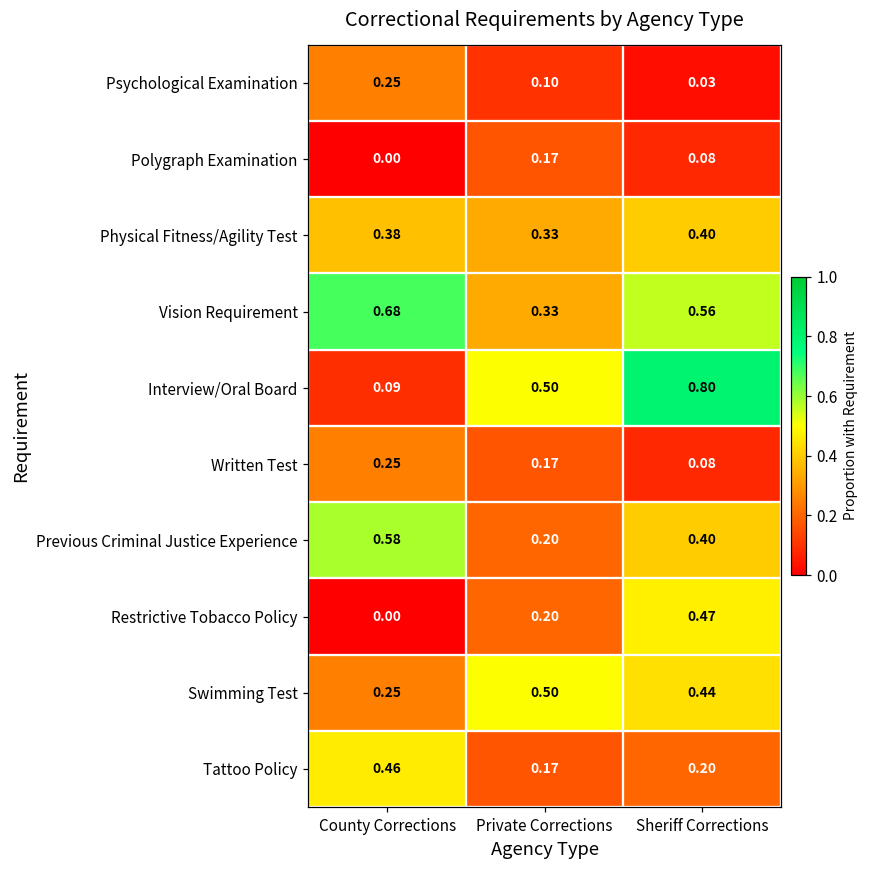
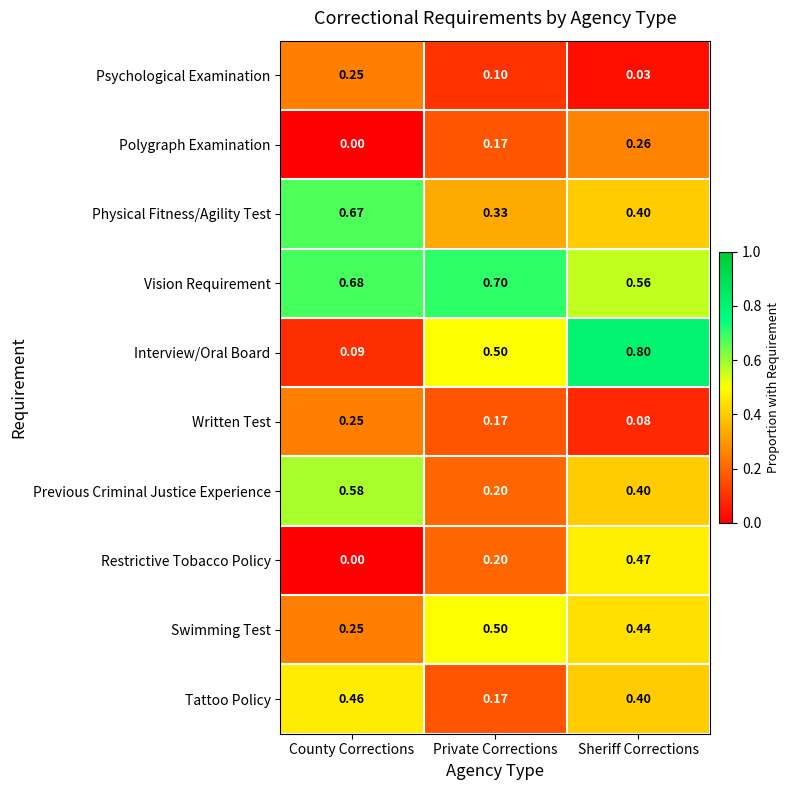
  {
    "Psychological Examination": {
      "County Corrections": 0.25,
      "Private Corrections": 0.10,
      "Sheriff Corrections": 0.03
    },
    "Polygraph Examination": {
      "County Corrections": 0.00,
      "Private Corrections": 0.17,
-     "Sheriff Corrections": 0.08
+     "Sheriff Corrections": 0.26
    },
    "Physical Fitness/Agility Test": {
-     "County Corrections": 0.38,
+     "County Corrections": 0.67,
      "Private Corrections": 0.33,
      "Sheriff Corrections": 0.40
    },
    "Vision Requirement": {
      "County Corrections": 0.68,
-     "Private Corrections": 0.33,
+     "Private Corrections": 0.70,
      "Sheriff Corrections": 0.56
    },
    "Interview/Oral Board": {
      "County Corrections": 0.09,
      "Private Corrections": 0.50,
      "Sheriff Corrections": 0.80
    },
    "Written Test": {
      "County Corrections": 0.25,
      "Private Corrections": 0.17,
      "Sheriff Corrections": 0.08
    },
    "Previous Criminal Justice Experience": {
      "County Corrections": 0.58,
      "Private Corrections": 0.20,
      "Sheriff Corrections": 0.40
    },
    "Restrictive Tobacco Policy": {
      "County Corrections": 0.00,
      "Private Corrections": 0.20,
      "Sheriff Corrections": 0.47
    },
    "Swimming Test": {
      "County Corrections": 0.25,
      "Private Corrections": 0.50,
      "Sheriff Corrections": 0.44
    },
    "Tattoo Policy": {
      "County Corrections": 0.46,
      "Private Corrections": 0.17,
-     "Sheriff Corrections": 0.20
+     "Sheriff Corrections": 0.40
    }
  }
